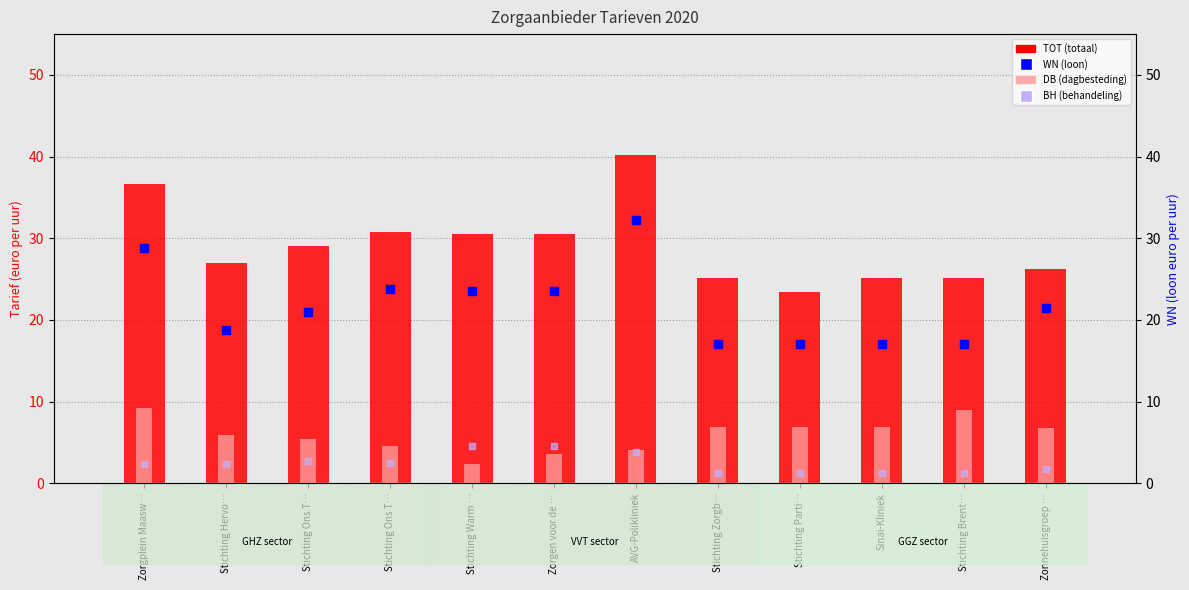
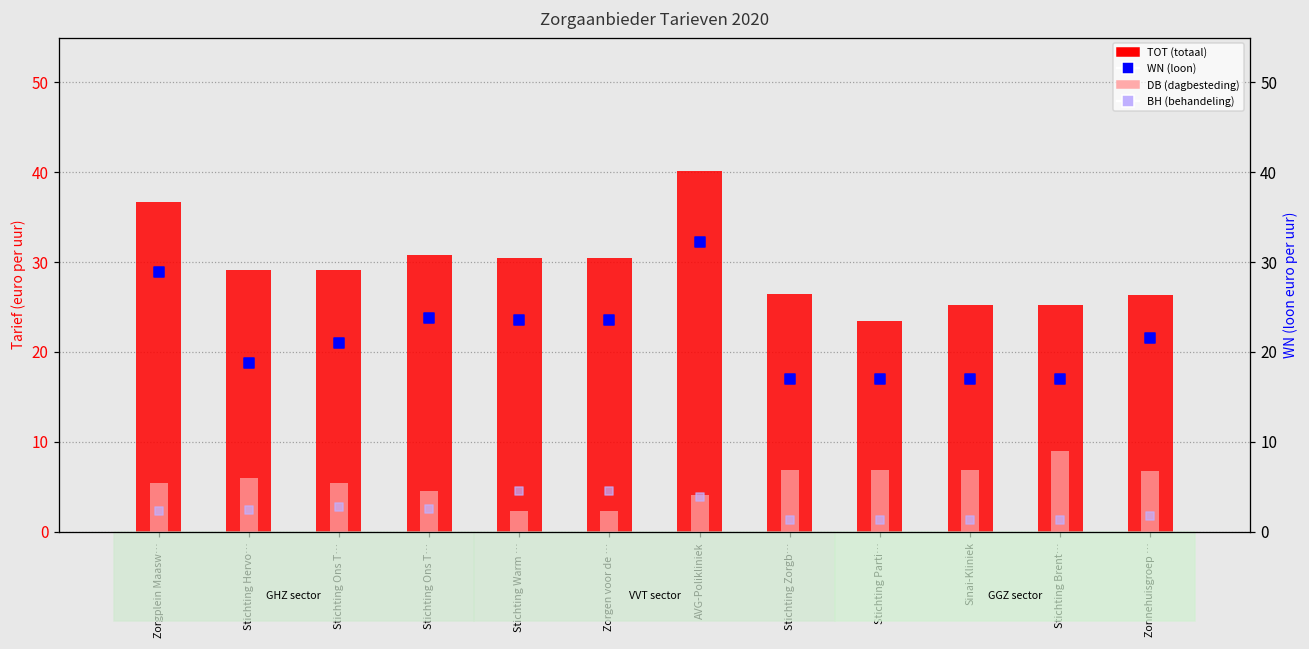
  {
    "TOT (totaal)": {
      "Zorgplein Maasw…": 37,
-     "Stichting Hervo…": 27,
+     "Stichting Hervo…": 29,
      "Stichting Warm …": 30,
      "Zorgen voor de …": 30,
      "AVG-Polikliniek": 40,
-     "Stichting Zorgb…": 25,
+     "Stichting Zorgb…": 26,
      "Stichting Parti…": 23,
      "Sinai-Kliniek": 25,
      "Stichting Brent…": 25,
      "Zonnehuisgroep …": 26
    },
    "DB (dagbesteding)": {
-     "Zorgplein Maasw…": 9,
-     "Zorgen voor de …": 4
+     "Zorgplein Maasw…": 5,
+     "Zorgen voor de …": 2
    }
  }
